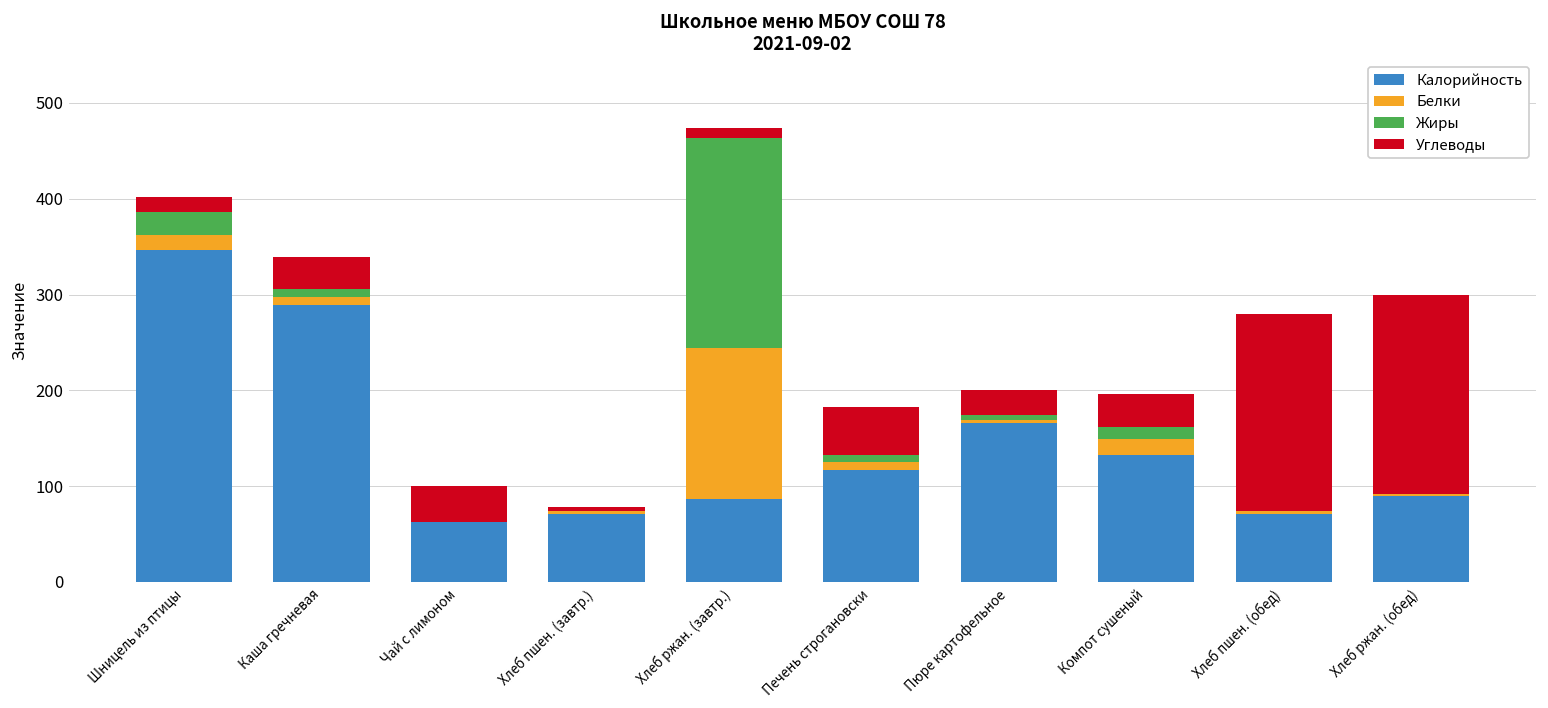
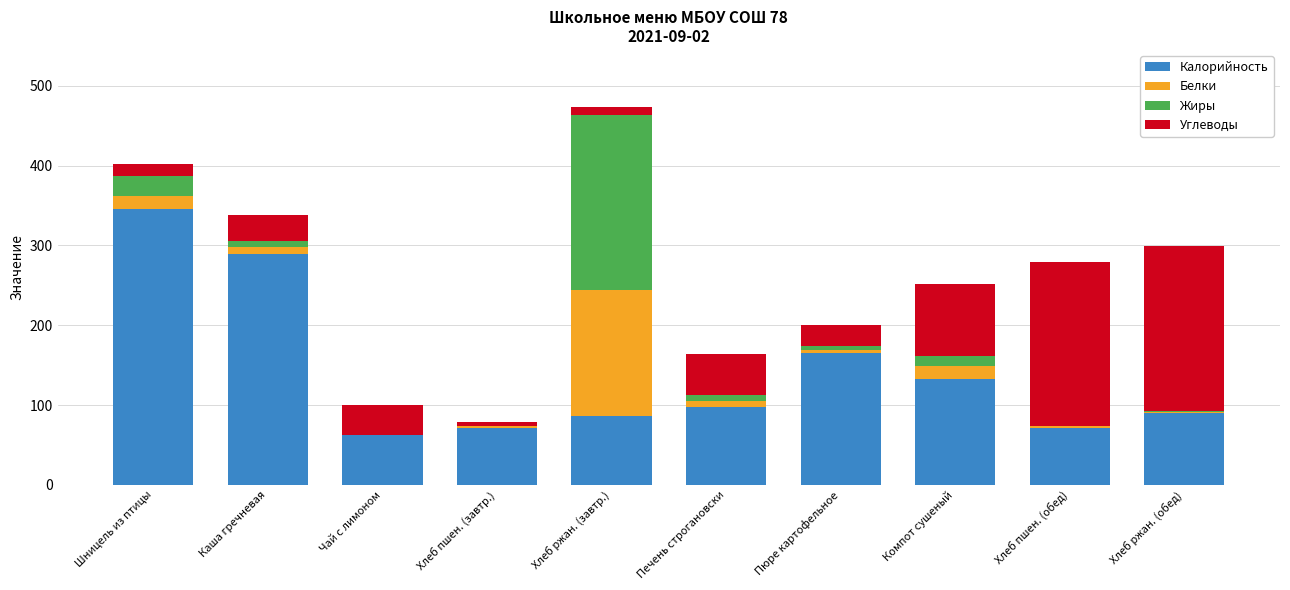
  {
    "Калорийность": {
      "Шницель из птицы": 350,
      "Каша гречневая": 290,
      "Чай с лимоном": 60,
      "Хлеб пшен. (завтр.)": 70,
      "Хлеб ржан. (завтр.)": 90,
-     "Печень строгановски": 120,
+     "Печень строгановски": 100,
      "Пюре картофельное": 170,
      "Компот сушеный": 130,
      "Хлеб пшен. (обед)": 70,
      "Хлеб ржан. (обед)": 90
    },
    "Белки": {
      "Шницель из птицы": 20,
      "Каша гречневая": 10,
      "Хлеб ржан. (завтр.)": 160,
      "Печень строгановски": 10,
      "Пюре картофельное": 0,
      "Компот сушеный": 20
    },
    "Жиры": {
      "Шницель из птицы": 20,
      "Каша гречневая": 10,
      "Хлеб ржан. (завтр.)": 220,
      "Печень строгановски": 10,
      "Пюре картофельное": 10,
      "Компот сушеный": 10
    },
    "Углеводы": {
      "Шницель из птицы": 20,
      "Каша гречневая": 30,
      "Чай с лимоном": 40,
      "Хлеб пшен. (завтр.)": 0,
      "Хлеб ржан. (завтр.)": 10,
      "Печень строгановски": 50,
      "Пюре картофельное": 30,
-     "Компот сушеный": 30,
+     "Компот сушеный": 90,
      "Хлеб пшен. (обед)": 210,
      "Хлеб ржан. (обед)": 210
    }
  }
